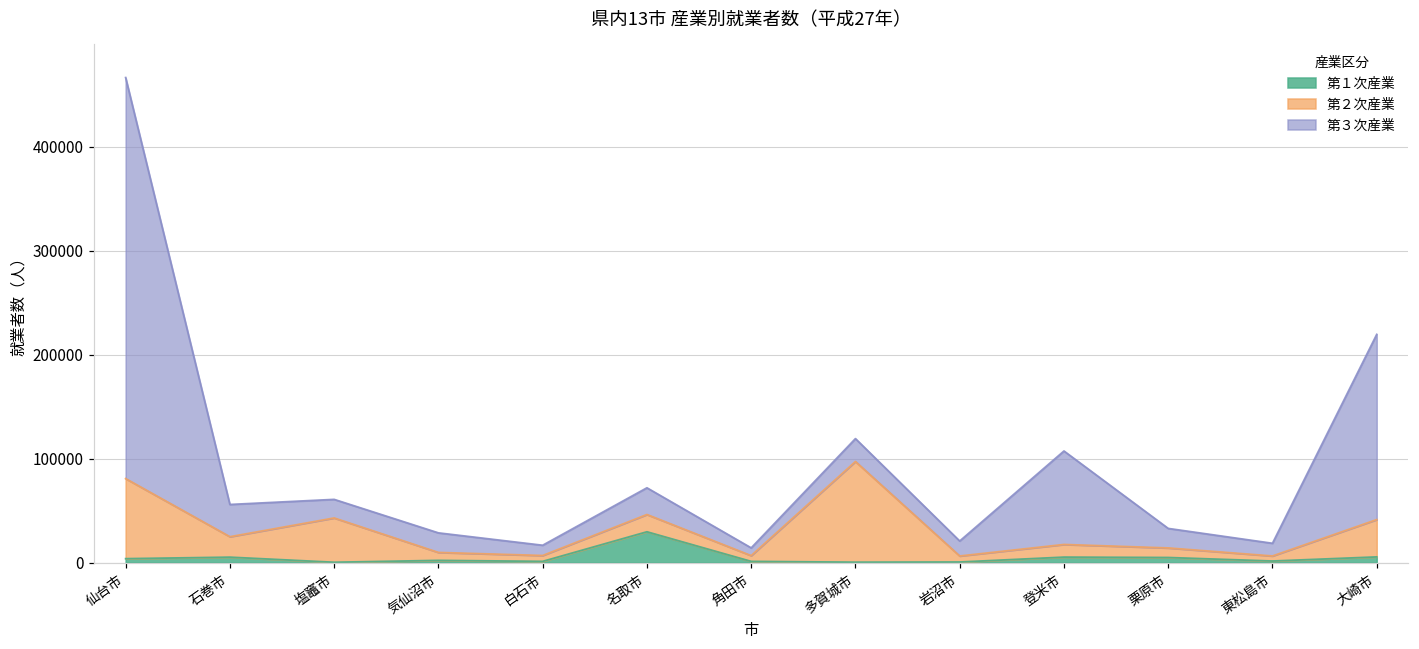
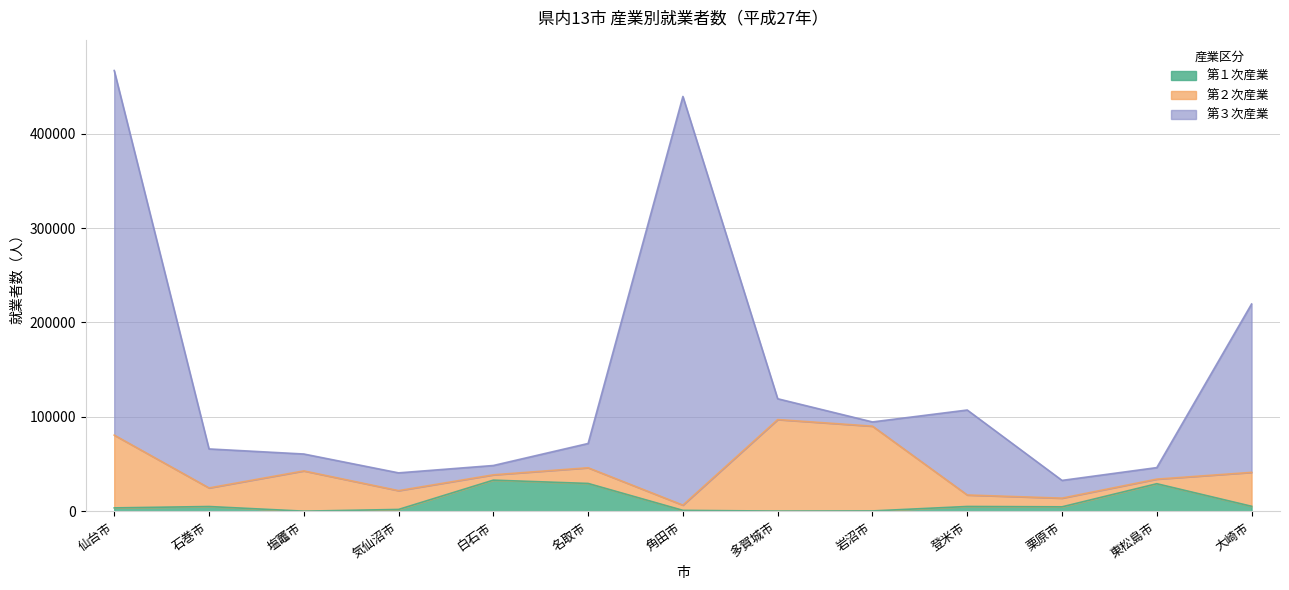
  {
    "第１次産業": {
      "仙台市": 0,
      "石巻市": 10000,
      "塩竈市": 0,
      "気仙沼市": 0,
-     "白石市": 0,
+     "白石市": 30000,
      "名取市": 30000,
      "角田市": 0,
      "多賀城市": 0,
      "岩沼市": 0,
      "登米市": 10000,
      "栗原市": 0,
-     "東松島市": 0,
+     "東松島市": 30000,
      "大崎市": 10000
    },
    "第２次産業": {
      "仙台市": 80000,
      "石巻市": 20000,
      "塩竈市": 40000,
-     "気仙沼市": 10000,
+     "気仙沼市": 20000,
      "白石市": 10000,
      "名取市": 20000,
      "角田市": 10000,
      "多賀城市": 100000,
-     "岩沼市": 10000,
+     "岩沼市": 90000,
      "登米市": 10000,
      "栗原市": 10000,
      "東松島市": 0,
      "大崎市": 40000
    },
    "第３次産業": {
      "仙台市": 390000,
-     "石巻市": 30000,
+     "石巻市": 40000,
      "塩竈市": 20000,
      "気仙沼市": 20000,
      "白石市": 10000,
      "名取市": 30000,
-     "角田市": 10000,
+     "角田市": 430000,
      "多賀城市": 20000,
-     "岩沼市": 10000,
+     "岩沼市": 0,
      "登米市": 90000,
      "栗原市": 20000,
      "東松島市": 10000,
      "大崎市": 180000
    }
  }
